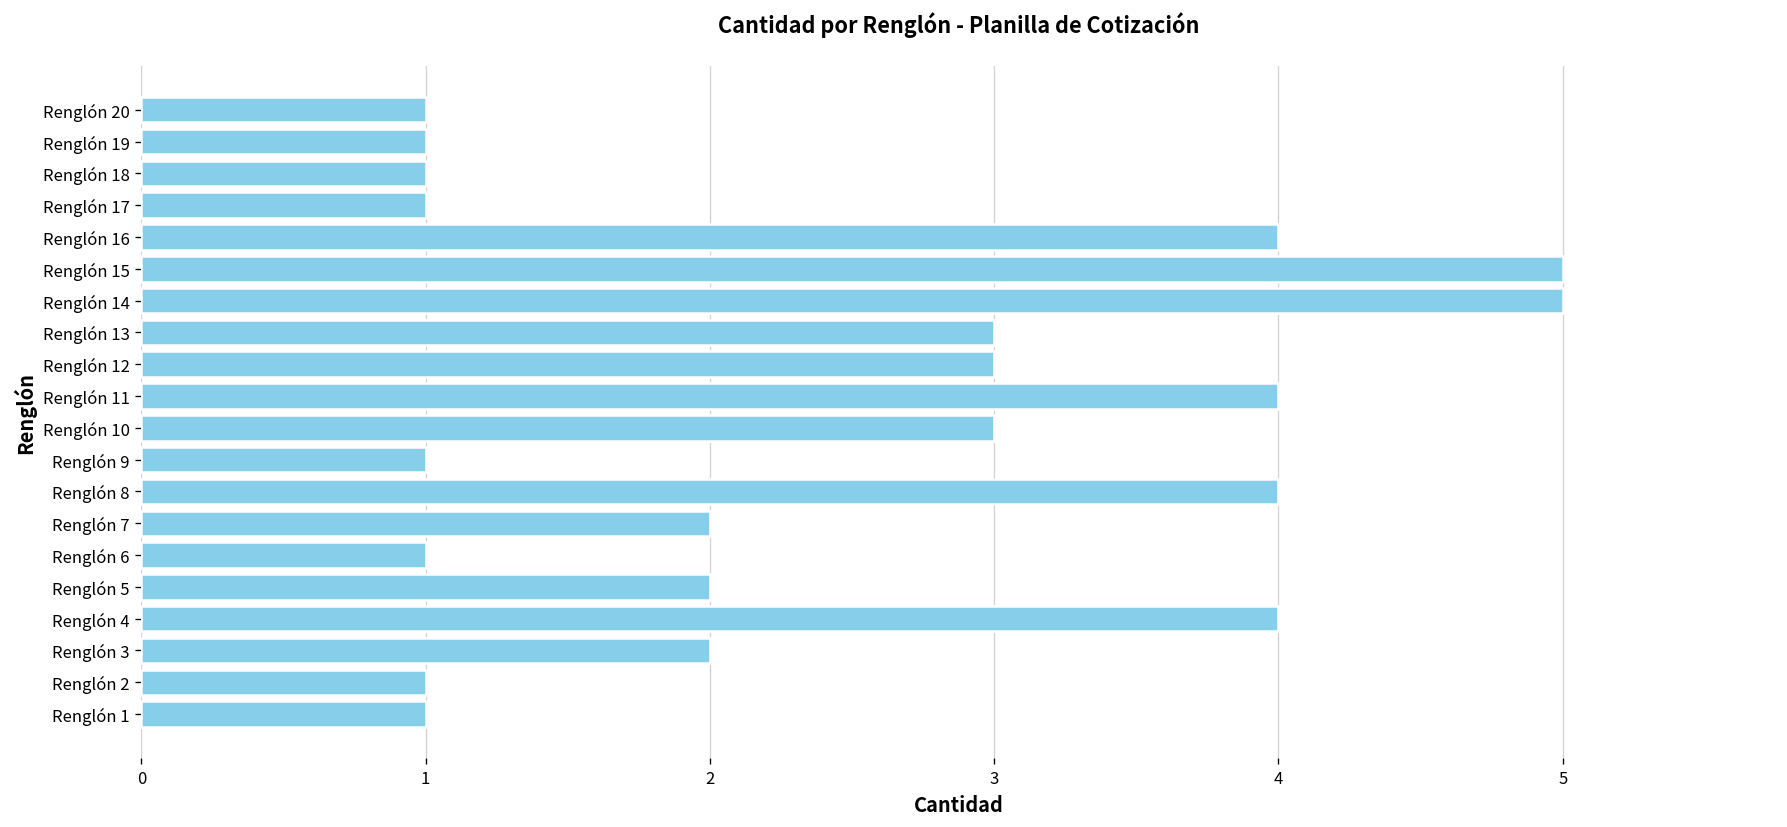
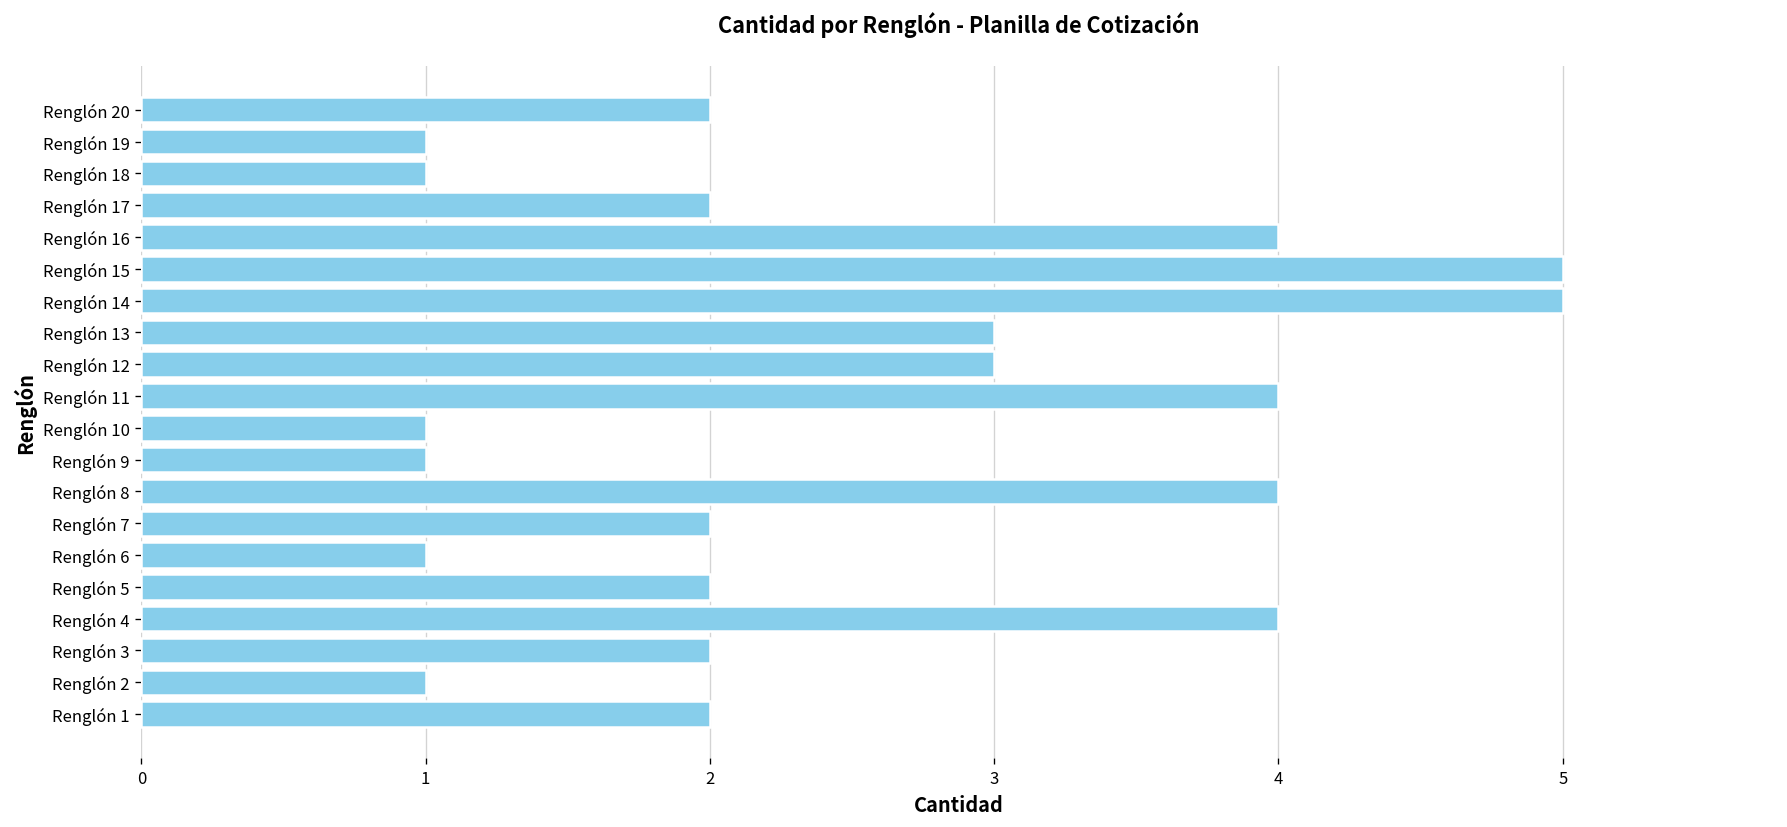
  {
-   "Renglón 20": 1,
+   "Renglón 20": 2,
    "Renglón 19": 1,
    "Renglón 18": 1,
-   "Renglón 17": 1,
+   "Renglón 17": 2,
    "Renglón 16": 4,
    "Renglón 15": 5,
    "Renglón 14": 5,
    "Renglón 13": 3,
    "Renglón 12": 3,
    "Renglón 11": 4,
-   "Renglón 10": 3,
+   "Renglón 10": 1,
    "Renglón 9": 1,
    "Renglón 8": 4,
    "Renglón 7": 2,
    "Renglón 6": 1,
    "Renglón 5": 2,
    "Renglón 4": 4,
    "Renglón 3": 2,
    "Renglón 2": 1,
-   "Renglón 1": 1
+   "Renglón 1": 2
  }
